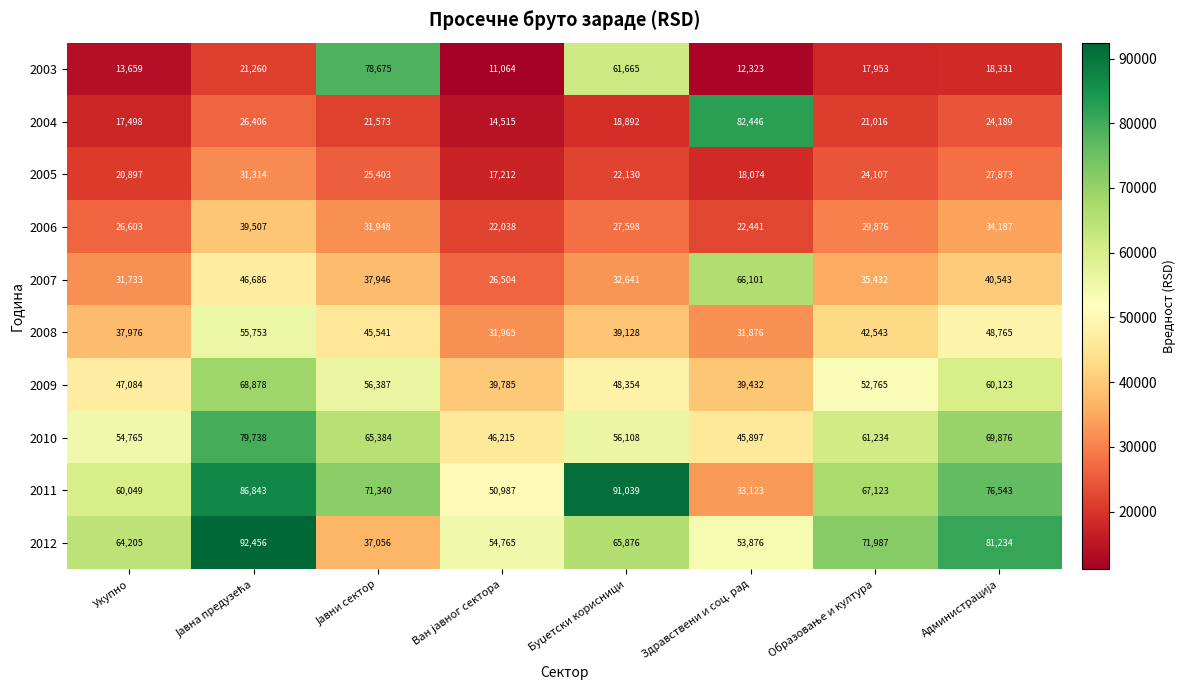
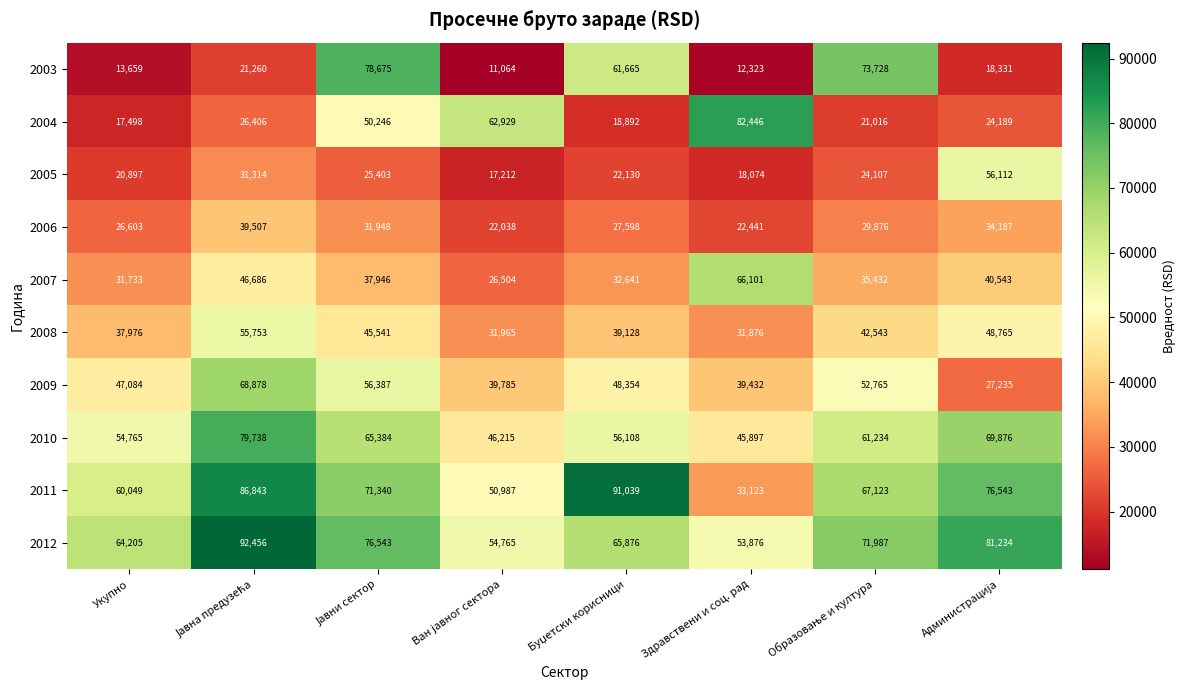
  {
    "2003": {
      "Укупно": "13,659",
      "Јавна предузећа": "21,260",
      "Јавни сектор": "78,675",
      "Ван јавног сектора": "11,064",
      "Буџетски корисници": "61,665",
      "Здравствени и соц. рад": "12,323",
-     "Образовање и култура": "17,953",
+     "Образовање и култура": "73,728",
      "Администрација": "18,331"
    },
    "2004": {
      "Укупно": "17,498",
      "Јавна предузећа": "26,406",
-     "Јавни сектор": "21,573",
-     "Ван јавног сектора": "14,515",
+     "Јавни сектор": "50,246",
+     "Ван јавног сектора": "62,929",
      "Буџетски корисници": "18,892",
      "Здравствени и соц. рад": "82,446",
      "Образовање и култура": "21,016",
      "Администрација": "24,189"
    },
    "2005": {
      "Укупно": "20,897",
      "Јавна предузећа": "31,314",
      "Јавни сектор": "25,403",
      "Ван јавног сектора": "17,212",
      "Буџетски корисници": "22,130",
      "Здравствени и соц. рад": "18,074",
      "Образовање и култура": "24,107",
-     "Администрација": "27,873"
+     "Администрација": "56,112"
    },
    "2006": {
      "Укупно": "26,603",
      "Јавна предузећа": "39,507",
      "Јавни сектор": "31,948",
      "Ван јавног сектора": "22,038",
      "Буџетски корисници": "27,598",
      "Здравствени и соц. рад": "22,441",
      "Образовање и култура": "29,876",
      "Администрација": "34,187"
    },
    "2007": {
      "Укупно": "31,733",
      "Јавна предузећа": "46,686",
      "Јавни сектор": "37,946",
      "Ван јавног сектора": "26,504",
      "Буџетски корисници": "32,641",
      "Здравствени и соц. рад": "66,101",
      "Образовање и култура": "35,432",
      "Администрација": "40,543"
    },
    "2008": {
      "Укупно": "37,976",
      "Јавна предузећа": "55,753",
      "Јавни сектор": "45,541",
      "Ван јавног сектора": "31,965",
      "Буџетски корисници": "39,128",
      "Здравствени и соц. рад": "31,876",
      "Образовање и култура": "42,543",
      "Администрација": "48,765"
    },
    "2009": {
      "Укупно": "47,084",
      "Јавна предузећа": "68,878",
      "Јавни сектор": "56,387",
      "Ван јавног сектора": "39,785",
      "Буџетски корисници": "48,354",
      "Здравствени и соц. рад": "39,432",
      "Образовање и култура": "52,765",
-     "Администрација": "60,123"
+     "Администрација": "27,235"
    },
    "2010": {
      "Укупно": "54,765",
      "Јавна предузећа": "79,738",
      "Јавни сектор": "65,384",
      "Ван јавног сектора": "46,215",
      "Буџетски корисници": "56,108",
      "Здравствени и соц. рад": "45,897",
      "Образовање и култура": "61,234",
      "Администрација": "69,876"
    },
    "2011": {
      "Укупно": "60,049",
      "Јавна предузећа": "86,843",
      "Јавни сектор": "71,340",
      "Ван јавног сектора": "50,987",
      "Буџетски корисници": "91,039",
      "Здравствени и соц. рад": "33,123",
      "Образовање и култура": "67,123",
      "Администрација": "76,543"
    },
    "2012": {
      "Укупно": "64,205",
      "Јавна предузећа": "92,456",
-     "Јавни сектор": "37,056",
+     "Јавни сектор": "76,543",
      "Ван јавног сектора": "54,765",
      "Буџетски корисници": "65,876",
      "Здравствени и соц. рад": "53,876",
      "Образовање и култура": "71,987",
      "Администрација": "81,234"
    }
  }
